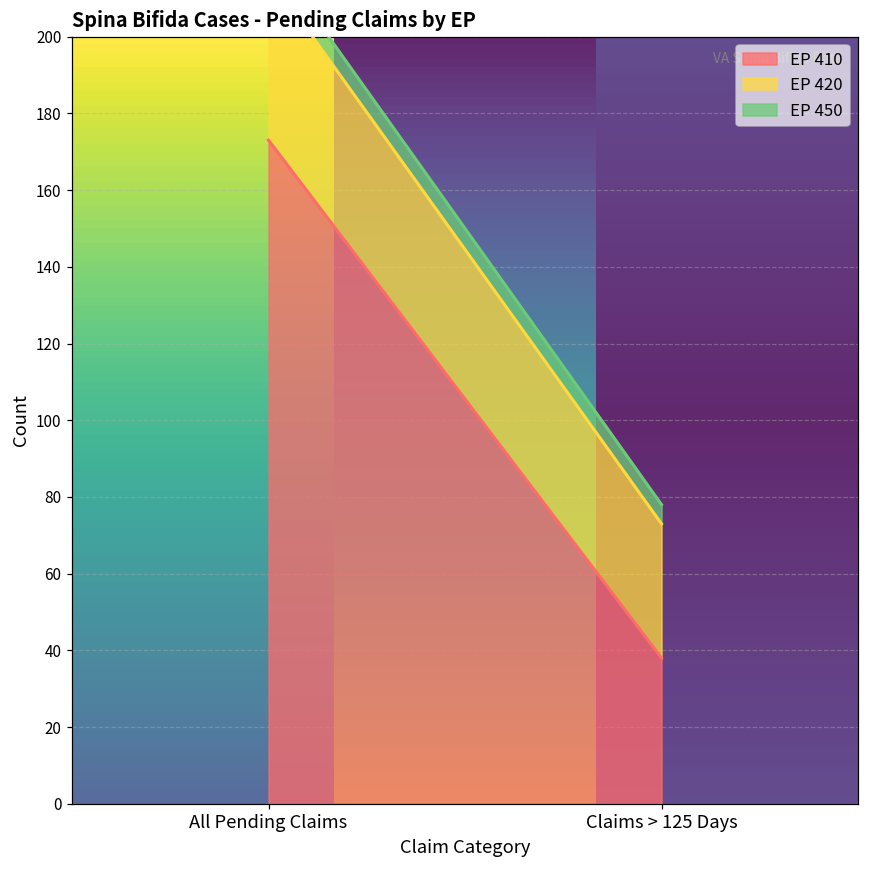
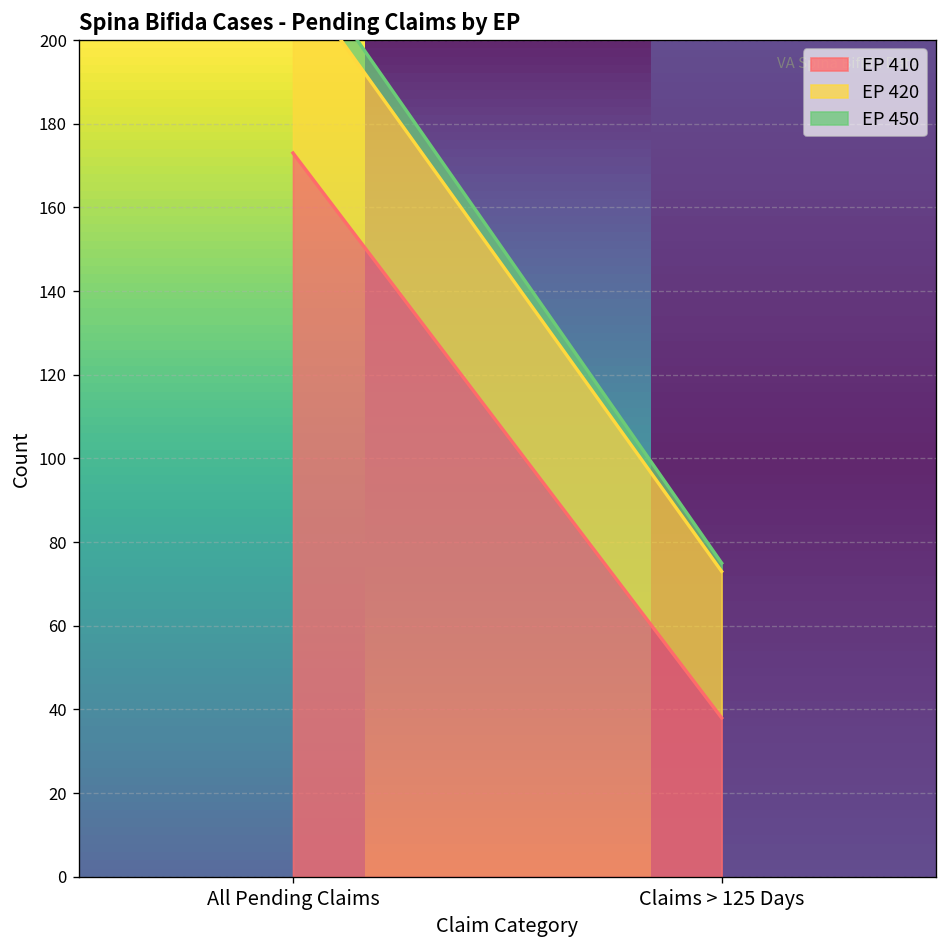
  {
    "EP 410": {
      "All Pending Claims": 173,
      "Claims > 125 Days": 38
    },
    "EP 420": {
      "Claims > 125 Days": 35
    },
    "EP 450": {
-     "Claims > 125 Days": 5
+     "Claims > 125 Days": 2
    }
  }
